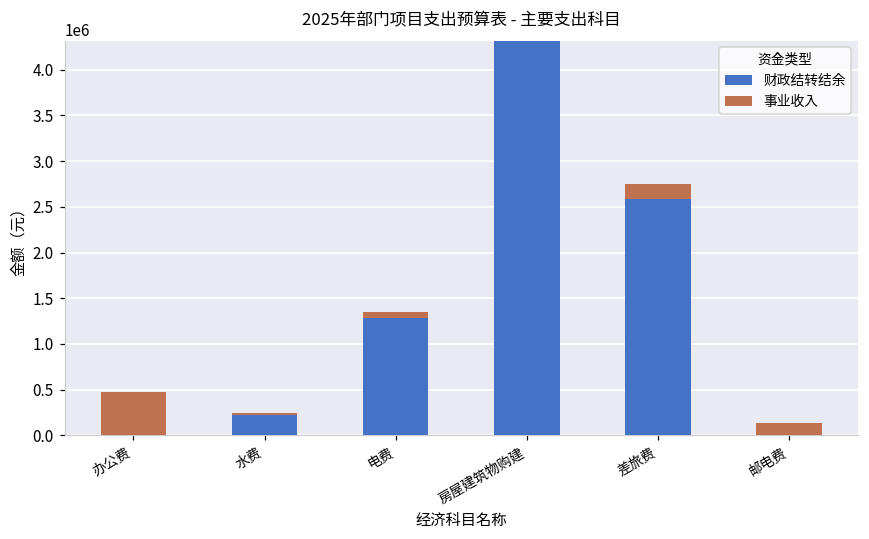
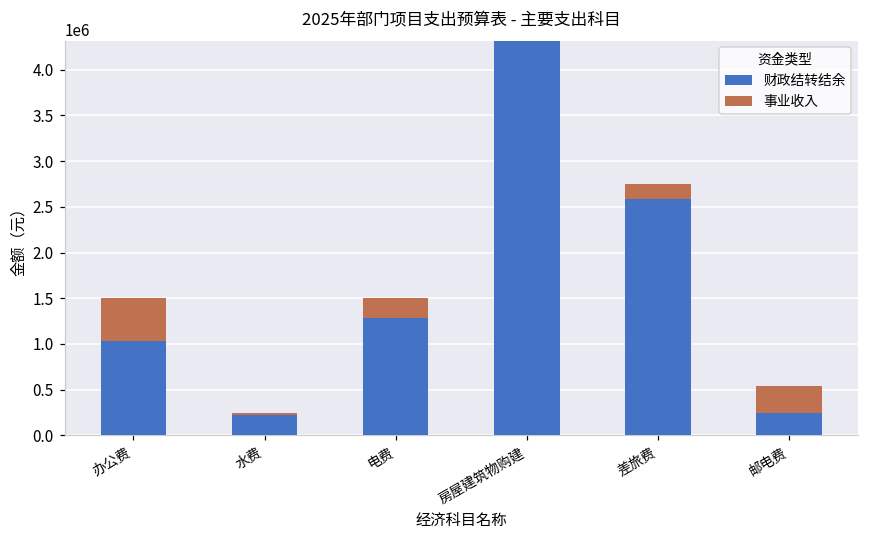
  {
    "财政结转结余": {
-     "办公费": 0,
+     "办公费": 1000000,
      "水费": 200000,
      "电费": 1300000,
      "房屋建筑物购建": 4300000,
      "差旅费": 2600000,
-     "邮电费": 0
+     "邮电费": 200000
    },
    "事业收入": {
      "办公费": 500000,
-     "电费": 100000,
+     "电费": 200000,
      "房屋建筑物购建": 0,
      "差旅费": 200000,
-     "邮电费": 100000
+     "邮电费": 300000
    }
  }
